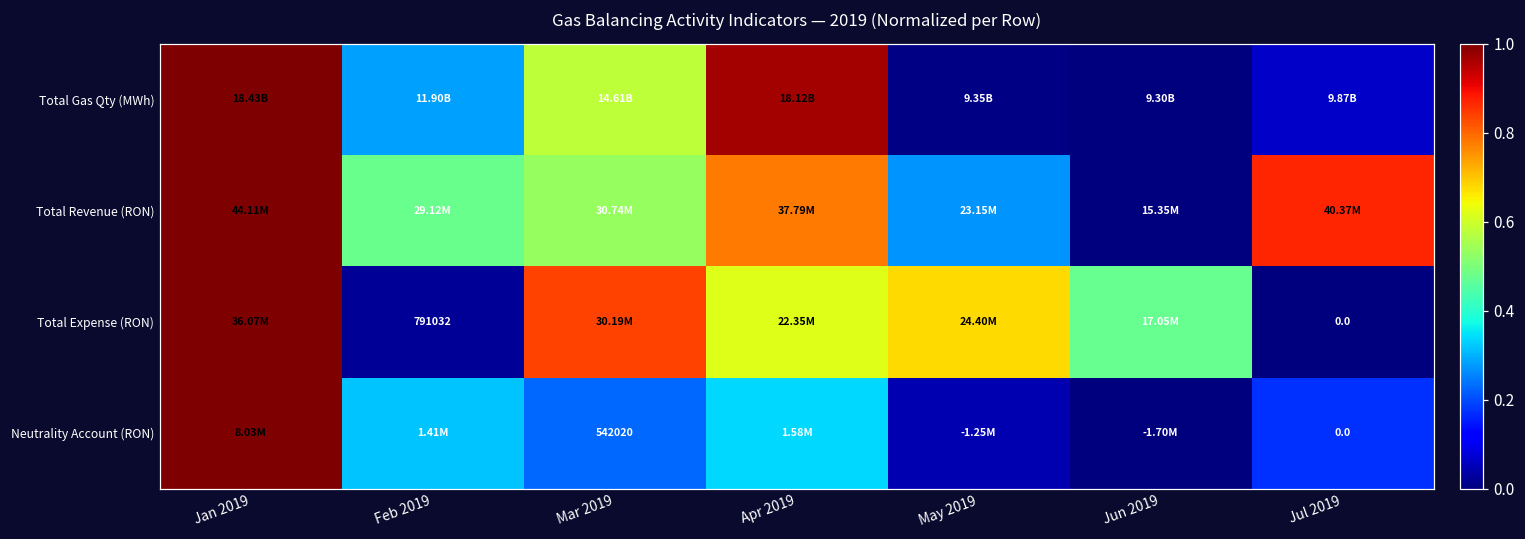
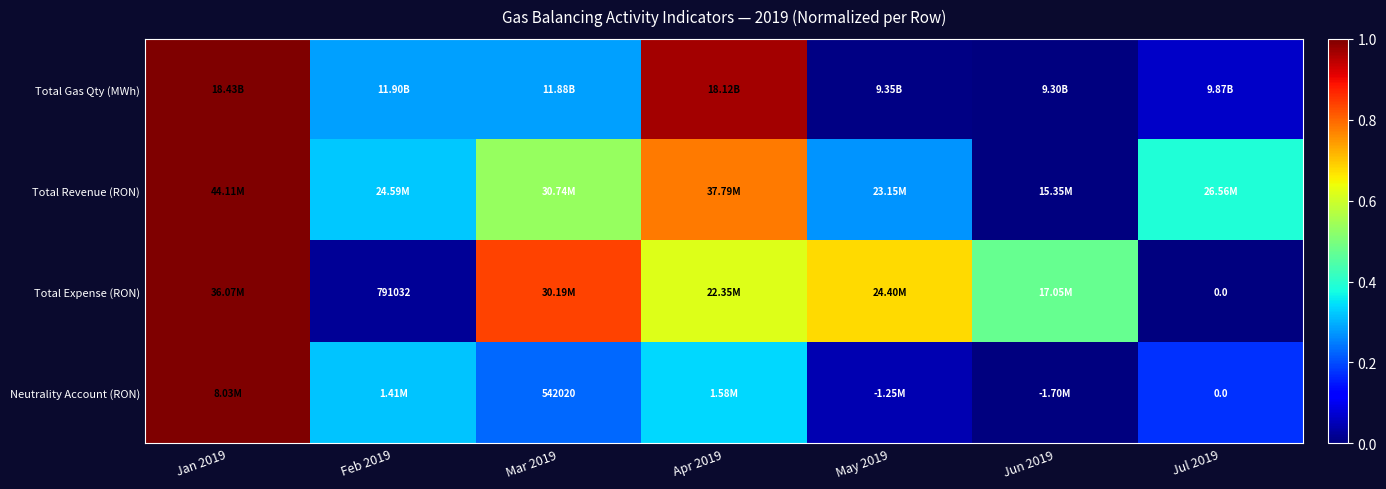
  {
    "Total Gas Qty (MWh)": {
      "Jan 2019": "18.43B",
      "Feb 2019": "11.90B",
-     "Mar 2019": "14.61B",
+     "Mar 2019": "11.88B",
      "Apr 2019": "18.12B",
      "May 2019": "9.35B",
      "Jun 2019": "9.30B",
      "Jul 2019": "9.87B"
    },
    "Total Revenue (RON)": {
      "Jan 2019": "44.11M",
-     "Feb 2019": "29.12M",
+     "Feb 2019": "24.59M",
      "Mar 2019": "30.74M",
      "Apr 2019": "37.79M",
      "May 2019": "23.15M",
      "Jun 2019": "15.35M",
-     "Jul 2019": "40.37M"
+     "Jul 2019": "26.56M"
    },
    "Total Expense (RON)": {
      "Jan 2019": "36.07M",
      "Feb 2019": "791032",
      "Mar 2019": "30.19M",
      "Apr 2019": "22.35M",
      "May 2019": "24.40M",
      "Jun 2019": "17.05M",
      "Jul 2019": "0.0"
    },
    "Neutrality Account (RON)": {
      "Jan 2019": "8.03M",
      "Feb 2019": "1.41M",
      "Mar 2019": "542020",
      "Apr 2019": "1.58M",
      "May 2019": "-1.25M",
      "Jun 2019": "-1.70M",
      "Jul 2019": "0.0"
    }
  }
